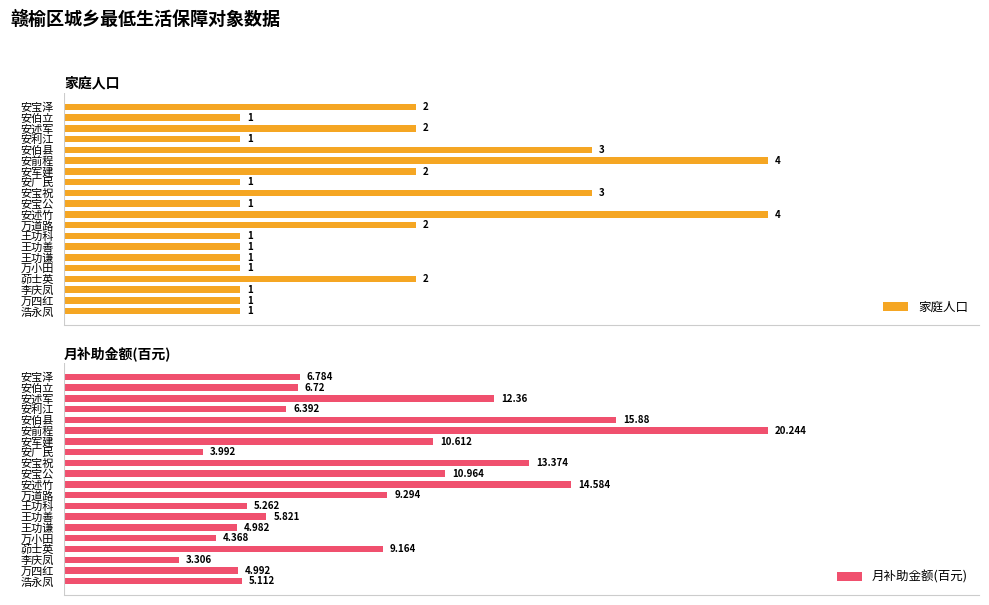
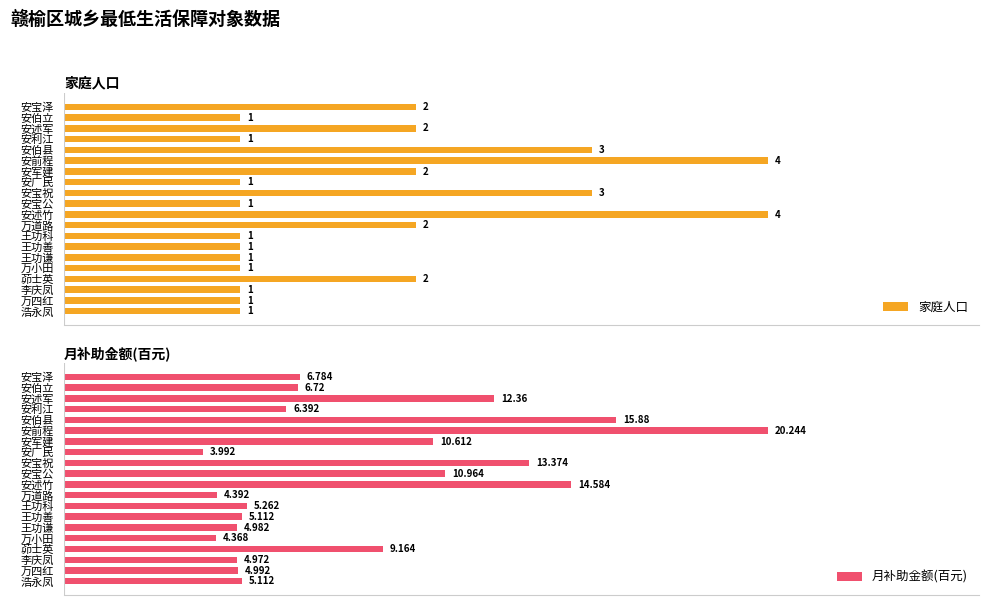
  {
    "家庭人口": {
      "安宝泽": 2,
      "安伯立": 1,
      "安述军": 2,
      "安利江": 1,
      "安伯县": 3,
      "安前程": 4,
      "安军建": 2,
      "安广民": 1,
      "安宝祝": 3,
      "安宝公": 1,
      "安述竹": 4,
      "万道路": 2,
      "王功科": 1,
      "王功善": 1,
      "王功谦": 1,
      "万小田": 1,
      "茆士英": 2,
      "李庆凤": 1,
      "万四红": 1,
      "浩永凤": 1
    },
    "月补助金额(百元)": {
      "安宝泽": 6.784,
      "安伯立": 6.72,
      "安述军": 12.36,
      "安利江": 6.392,
      "安伯县": 15.88,
      "安前程": 20.244,
      "安军建": 10.612,
      "安广民": 3.992,
      "安宝祝": 13.374,
      "安宝公": 10.964,
      "安述竹": 14.584,
-     "万道路": 9.294,
+     "万道路": 4.392,
      "王功科": 5.262,
-     "王功善": 5.821,
+     "王功善": 5.112,
      "王功谦": 4.982,
      "万小田": 4.368,
      "茆士英": 9.164,
-     "李庆凤": 3.306,
+     "李庆凤": 4.972,
      "万四红": 4.992,
      "浩永凤": 5.112
    }
  }
